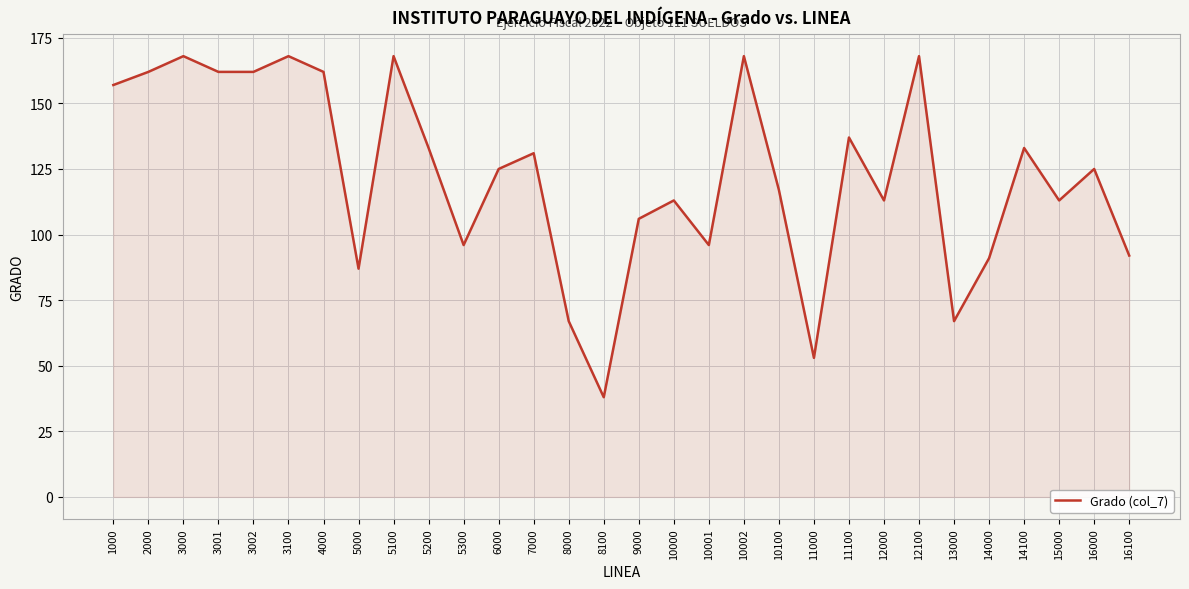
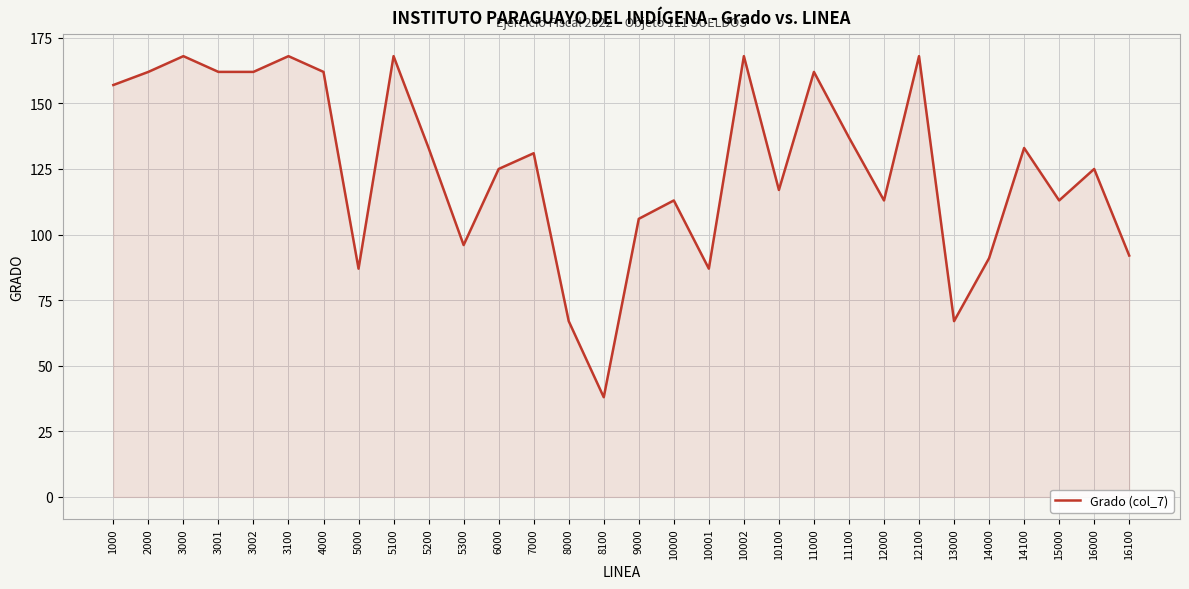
  {
    "1000": 157,
    "2000": 162,
    "3000": 168,
    "3001": 162,
    "3002": 162,
    "3100": 168,
    "4000": 162,
    "5000": 87,
    "5100": 168,
    "5200": 133,
    "5300": 96,
    "6000": 125,
    "7000": 131,
    "8000": 67,
    "8100": 38,
    "9000": 106,
    "10000": 113,
-   "10001": 96,
+   "10001": 87,
    "10002": 168,
    "10100": 117,
-   "11000": 53,
+   "11000": 162,
    "11100": 137,
    "12000": 113,
    "12100": 168,
    "13000": 67,
    "14000": 91,
    "14100": 133,
    "15000": 113,
    "16000": 125,
    "16100": 92
  }
